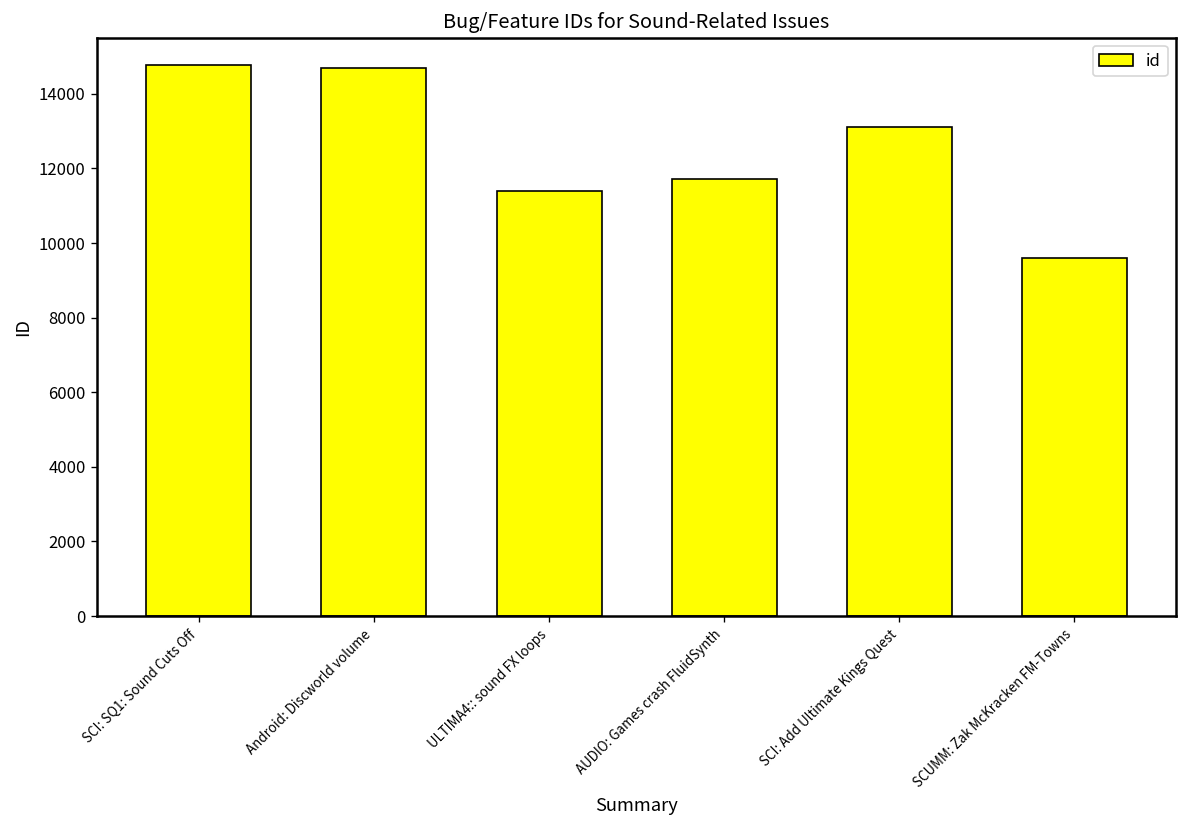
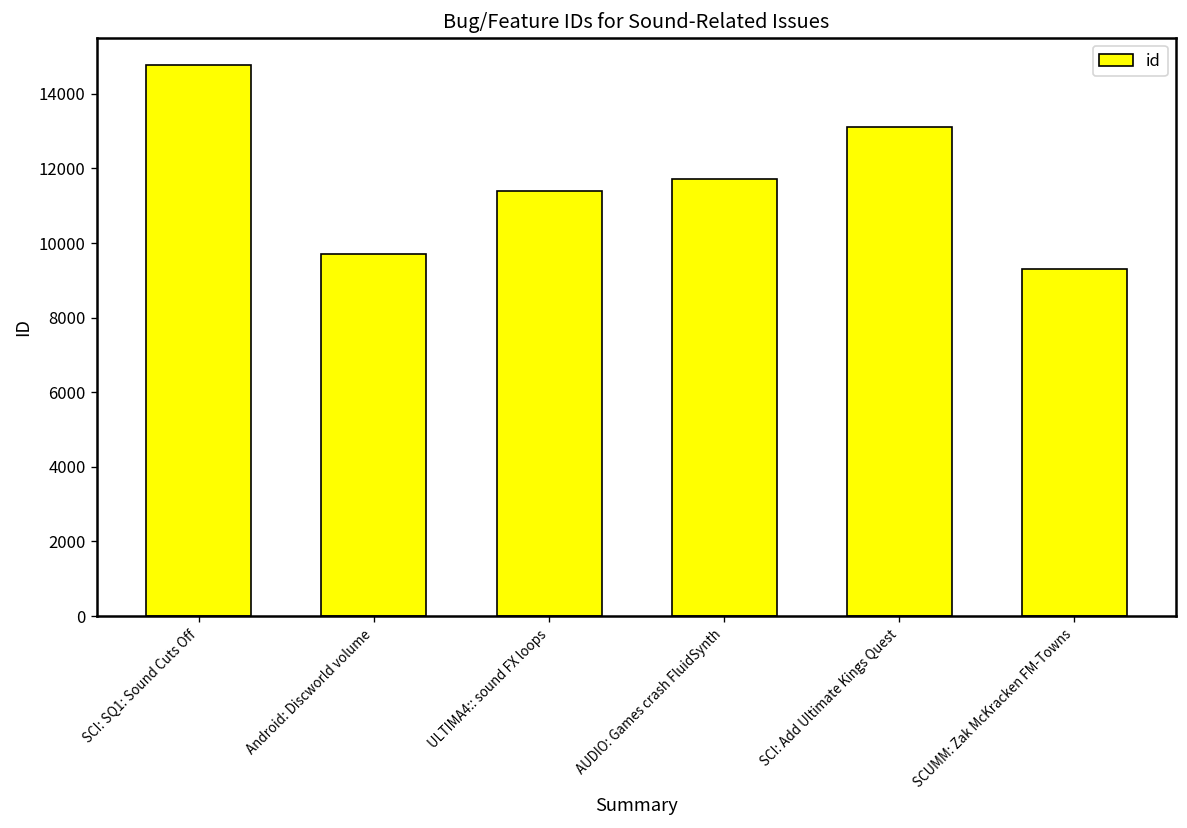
  {
    "SCI: SQ1: Sound Cuts Off": 14800,
-   "Android: Discworld volume": 14700,
+   "Android: Discworld volume": 9700,
    "ULTIMA4:: sound FX loops": 11400,
    "AUDIO: Games crash FluidSynth": 11700,
    "SCI: Add Ultimate Kings Quest": 13100,
-   "SCUMM: Zak McKracken FM-Towns": 9600
+   "SCUMM: Zak McKracken FM-Towns": 9300
  }
